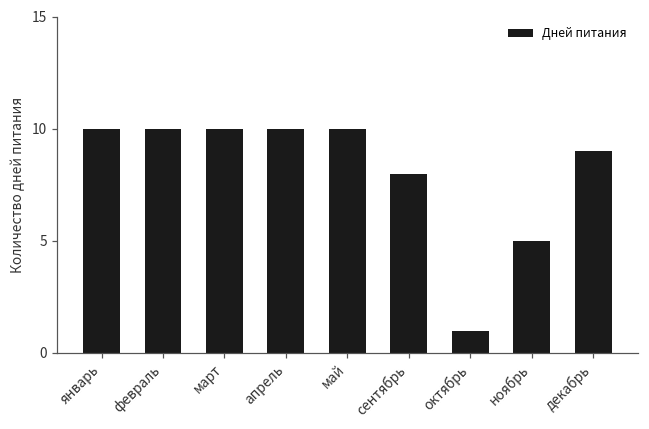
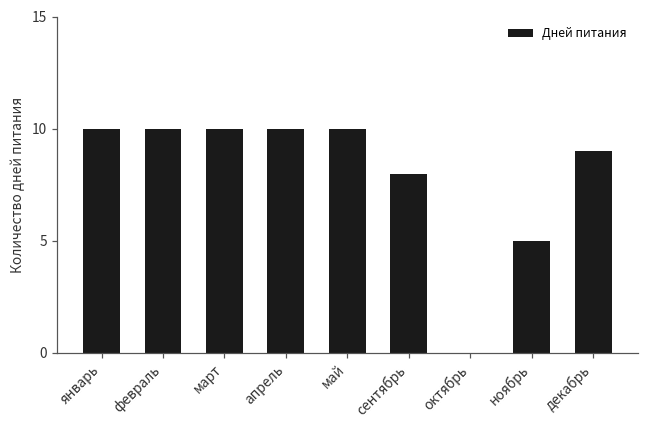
  {
    "январь": 10,
    "февраль": 10,
    "март": 10,
    "апрель": 10,
    "май": 10,
    "сентябрь": 8,
-   "октябрь": 1,
+   "октябрь": 0,
    "ноябрь": 5,
    "декабрь": 9
  }
